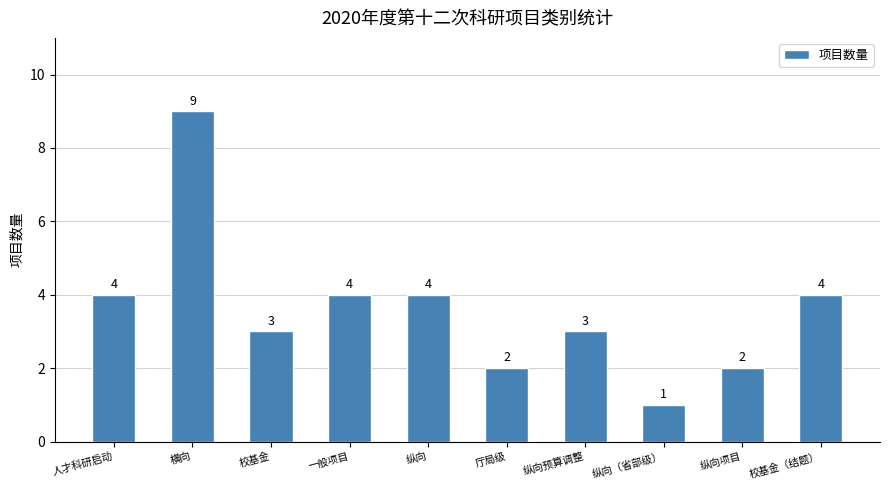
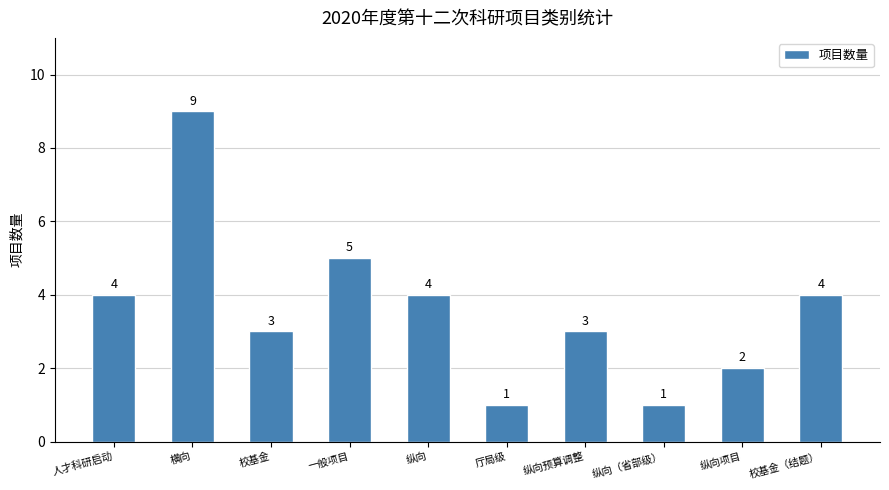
  {
    "人才科研启动": 4,
    "横向": 9,
    "校基金": 3,
-   "一般项目": 4,
+   "一般项目": 5,
    "纵向": 4,
-   "厅局级": 2,
+   "厅局级": 1,
    "纵向预算调整": 3,
    "纵向（省部级）": 1,
    "纵向项目": 2,
    "校基金（结题）": 4
  }
